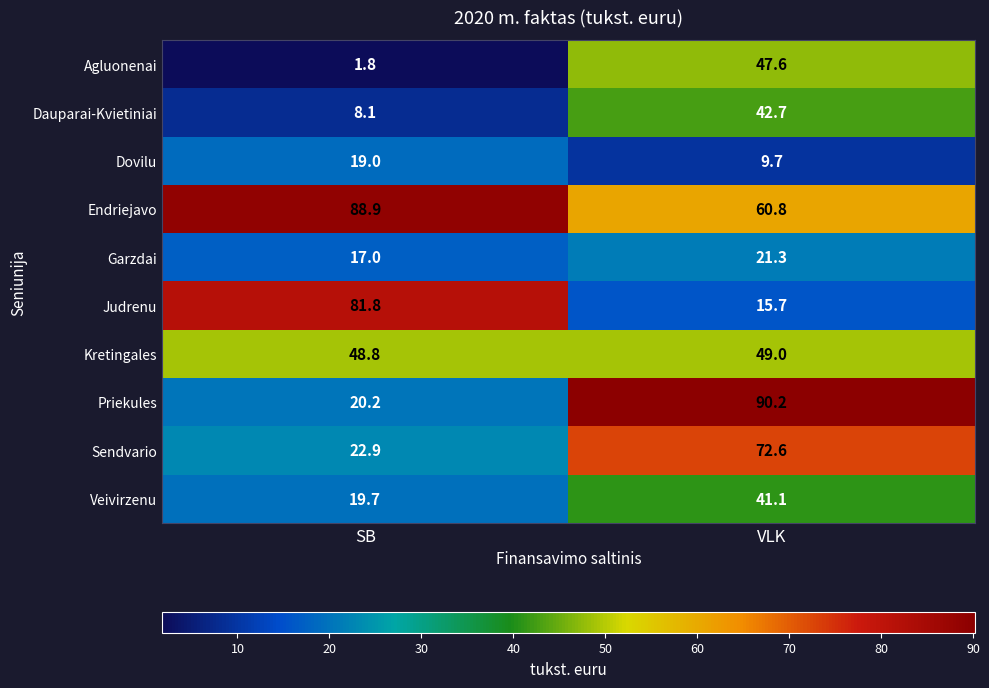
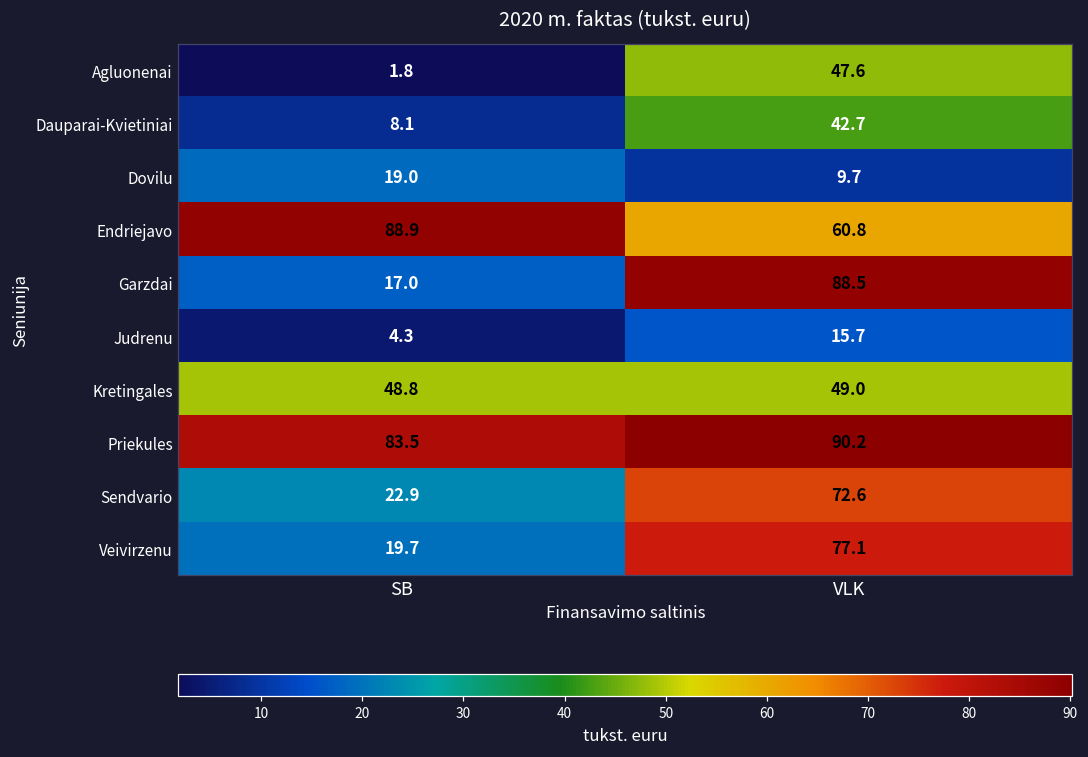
  {
    "Agluonenai": {
      "SB": 1.8,
      "VLK": 47.6
    },
    "Dauparai-Kvietiniai": {
      "SB": 8.1,
      "VLK": 42.7
    },
    "Dovilu": {
      "SB": 19.0,
      "VLK": 9.7
    },
    "Endriejavo": {
      "SB": 88.9,
      "VLK": 60.8
    },
    "Garzdai": {
      "SB": 17.0,
-     "VLK": 21.3
+     "VLK": 88.5
    },
    "Judrenu": {
-     "SB": 81.8,
+     "SB": 4.3,
      "VLK": 15.7
    },
    "Kretingales": {
      "SB": 48.8,
      "VLK": 49.0
    },
    "Priekules": {
-     "SB": 20.2,
+     "SB": 83.5,
      "VLK": 90.2
    },
    "Sendvario": {
      "SB": 22.9,
      "VLK": 72.6
    },
    "Veivirzenu": {
      "SB": 19.7,
-     "VLK": 41.1
+     "VLK": 77.1
    }
  }
